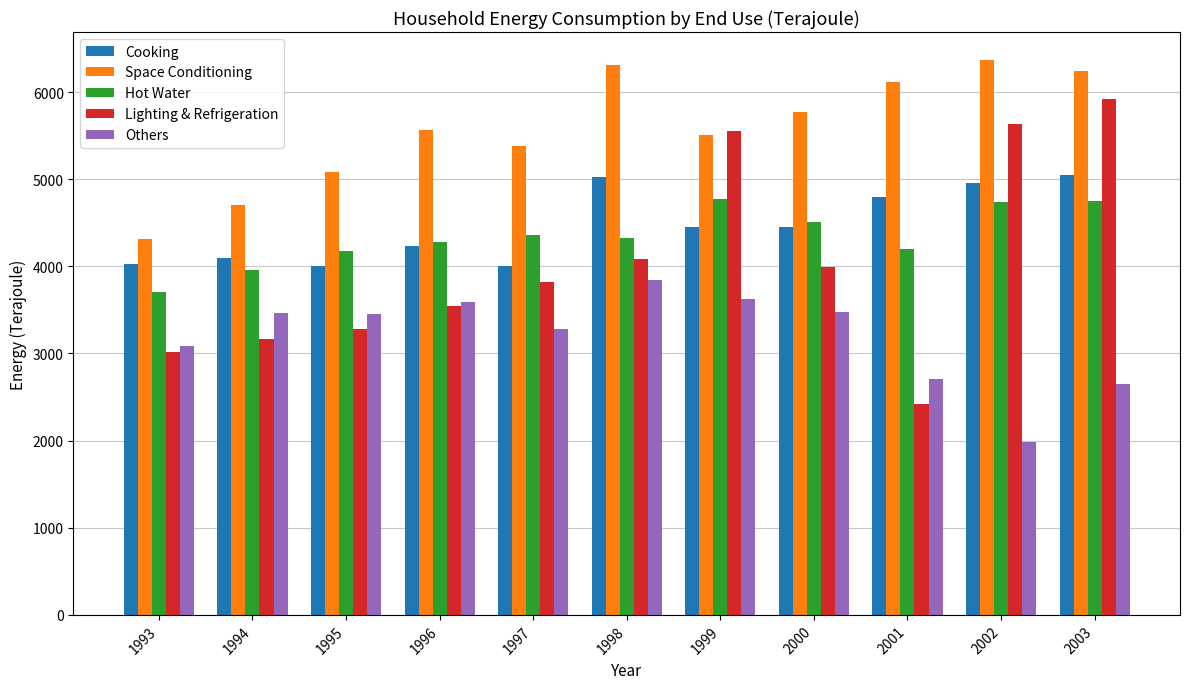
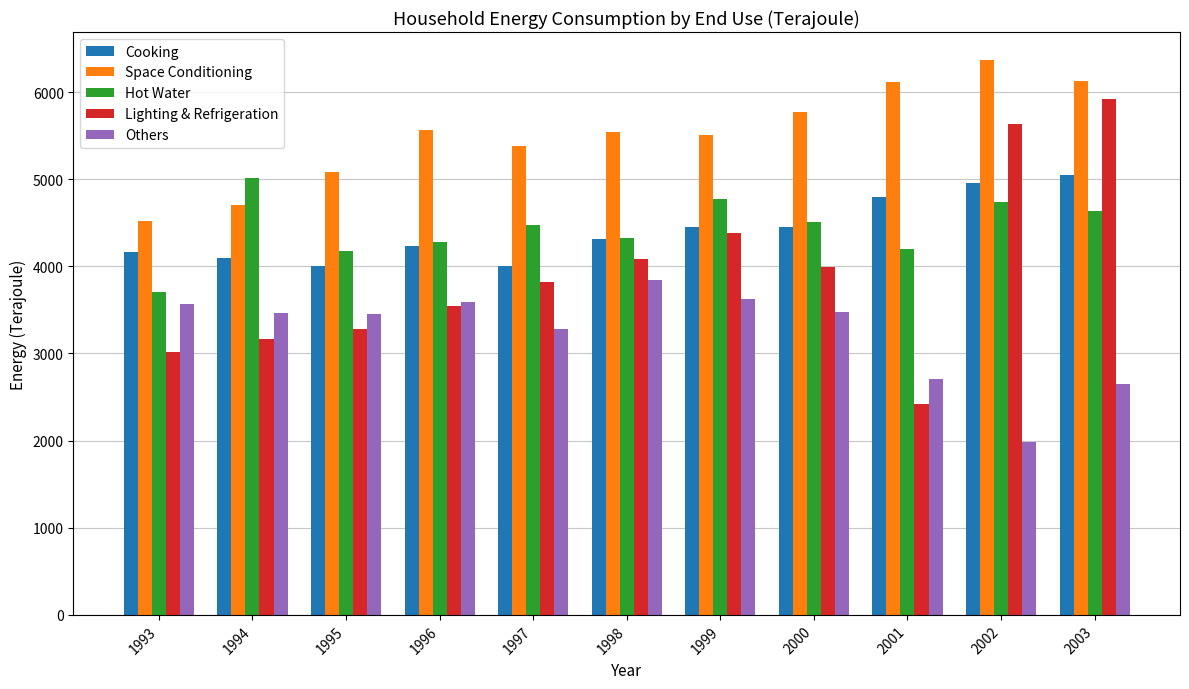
  {
    "Cooking": {
-     "1993": 4000,
+     "1993": 4200,
      "1994": 4100,
      "1995": 4000,
      "1996": 4200,
      "1997": 4000,
-     "1998": 5000,
+     "1998": 4300,
      "1999": 4500,
      "2000": 4400,
      "2001": 4800,
      "2002": 5000,
      "2003": 5100
    },
    "Space Conditioning": {
-     "1993": 4300,
+     "1993": 4500,
      "1994": 4700,
      "1995": 5100,
      "1996": 5600,
      "1997": 5400,
-     "1998": 6300,
+     "1998": 5500,
      "1999": 5500,
      "2000": 5800,
      "2001": 6100,
      "2002": 6400,
-     "2003": 6200
+     "2003": 6100
    },
    "Hot Water": {
      "1993": 3700,
-     "1994": 4000,
+     "1994": 5000,
      "1995": 4200,
      "1996": 4300,
-     "1997": 4400,
+     "1997": 4500,
      "1998": 4300,
      "1999": 4800,
      "2000": 4500,
      "2001": 4200,
      "2002": 4700,
-     "2003": 4700
+     "2003": 4600
    },
    "Lighting & Refrigeration": {
      "1993": 3000,
      "1994": 3200,
      "1995": 3300,
      "1996": 3500,
      "1997": 3800,
      "1998": 4100,
-     "1999": 5600,
+     "1999": 4400,
      "2000": 4000,
      "2001": 2400,
      "2002": 5600,
      "2003": 5900
    },
    "Others": {
-     "1993": 3100,
+     "1993": 3600,
      "1994": 3500,
      "1995": 3500,
      "1996": 3600,
      "1997": 3300,
      "1998": 3800,
      "1999": 3600,
      "2000": 3500,
      "2001": 2700,
      "2002": 2000,
      "2003": 2700
    }
  }
